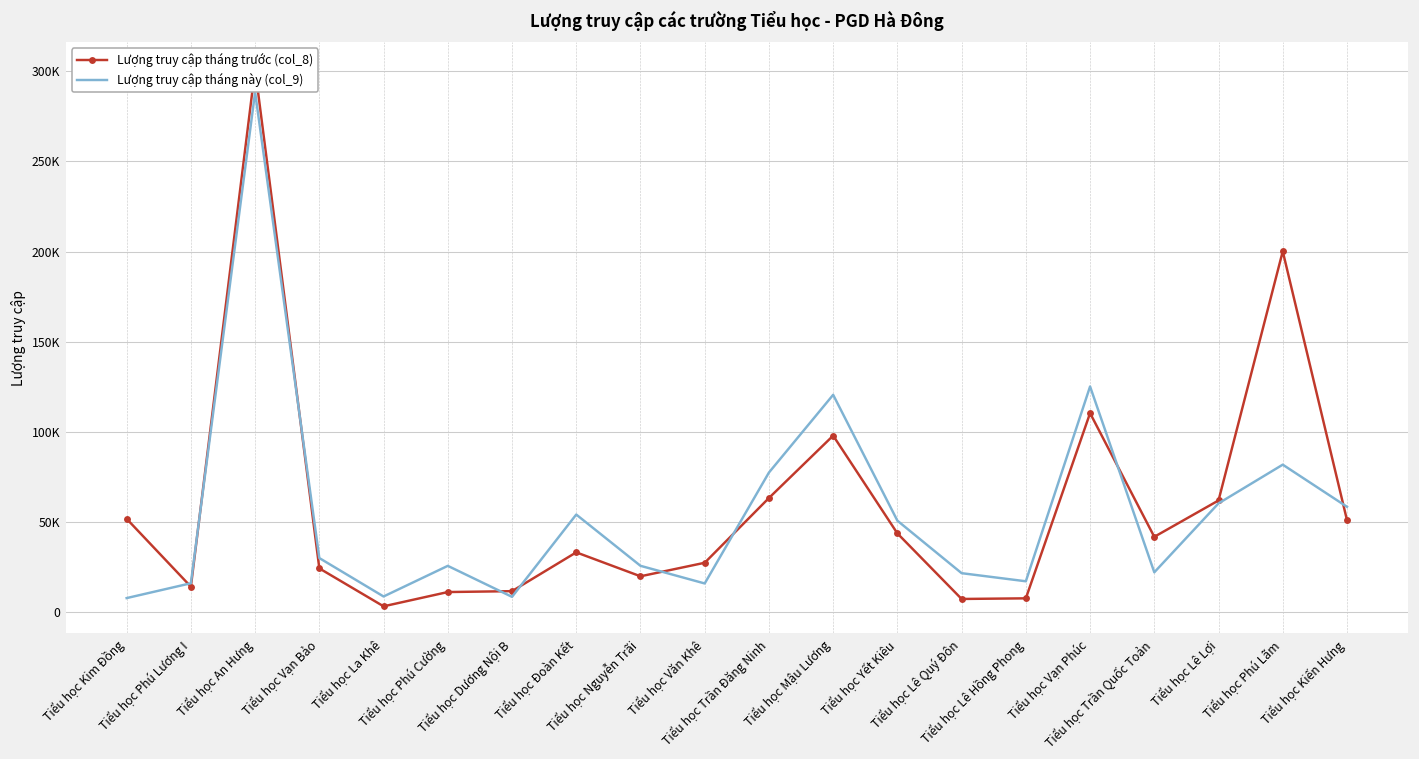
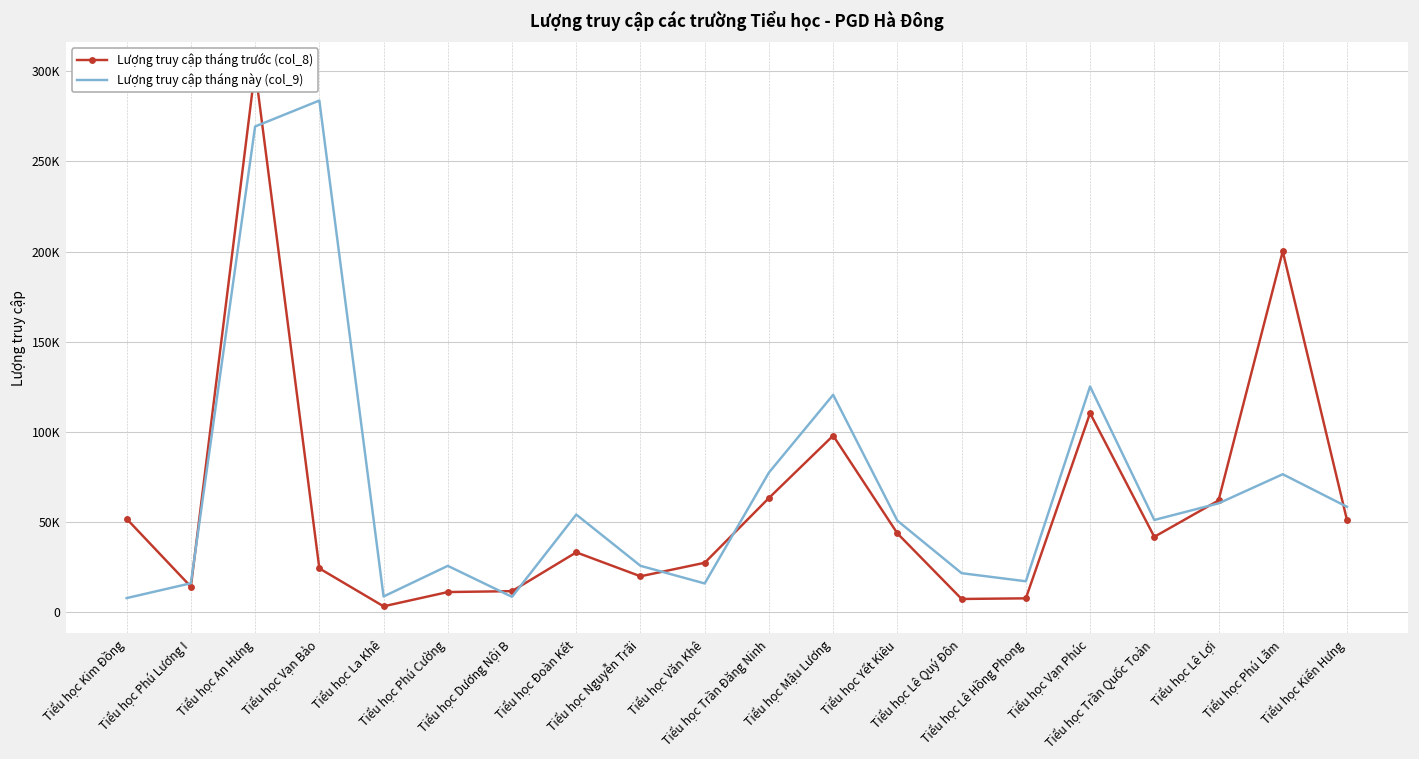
  {
    "Lượng truy cập tháng trước (col_8)": {
      "Tiểu học Kim Đồng": 52000,
      "Tiểu học Phú Lương I": 14000,
      "Tiểu học Vạn Bảo": 24000,
      "Tiểu học La Khê": 3000,
      "Tiểu học Phú Cường": 11000,
      "Tiểu học Dương Nội B": 12000,
      "Tiểu học Đoàn Kết": 33000,
      "Tiểu học Nguyễn Trãi": 20000,
      "Tiểu học Văn Khê": 28000,
      "Tiểu học Trần Đăng Ninh": 63000,
      "Tiểu học Mậu Lương": 98000,
      "Tiểu học Yết Kiêu": 44000,
      "Tiểu học Lê Quý Đôn": 7000,
      "Tiểu học Lê Hồng Phong": 8000,
      "Tiểu học Vạn Phúc": 110000,
      "Tiểu học Trần Quốc Toản": 42000,
      "Tiểu học Lê Lợi": 62000,
      "Tiểu học Phú Lãm": 200000,
      "Tiểu học Kiến Hưng": 51000
    },
    "Lượng truy cập tháng này (col_9)": {
      "Tiểu học Kim Đồng": 8000,
      "Tiểu học Phú Lương I": 16000,
-     "Tiểu học An Hưng": 288000,
-     "Tiểu học Vạn Bảo": 30000,
+     "Tiểu học An Hưng": 269000,
+     "Tiểu học Vạn Bảo": 284000,
      "Tiểu học La Khê": 9000,
      "Tiểu học Phú Cường": 26000,
      "Tiểu học Dương Nội B": 9000,
      "Tiểu học Đoàn Kết": 54000,
      "Tiểu học Nguyễn Trãi": 26000,
      "Tiểu học Văn Khê": 16000,
      "Tiểu học Trần Đăng Ninh": 78000,
      "Tiểu học Mậu Lương": 121000,
      "Tiểu học Yết Kiêu": 51000,
      "Tiểu học Lê Quý Đôn": 22000,
      "Tiểu học Lê Hồng Phong": 17000,
      "Tiểu học Vạn Phúc": 125000,
-     "Tiểu học Trần Quốc Toản": 22000,
+     "Tiểu học Trần Quốc Toản": 51000,
      "Tiểu học Lê Lợi": 60000,
-     "Tiểu học Phú Lãm": 82000,
+     "Tiểu học Phú Lãm": 77000,
      "Tiểu học Kiến Hưng": 59000
    }
  }
